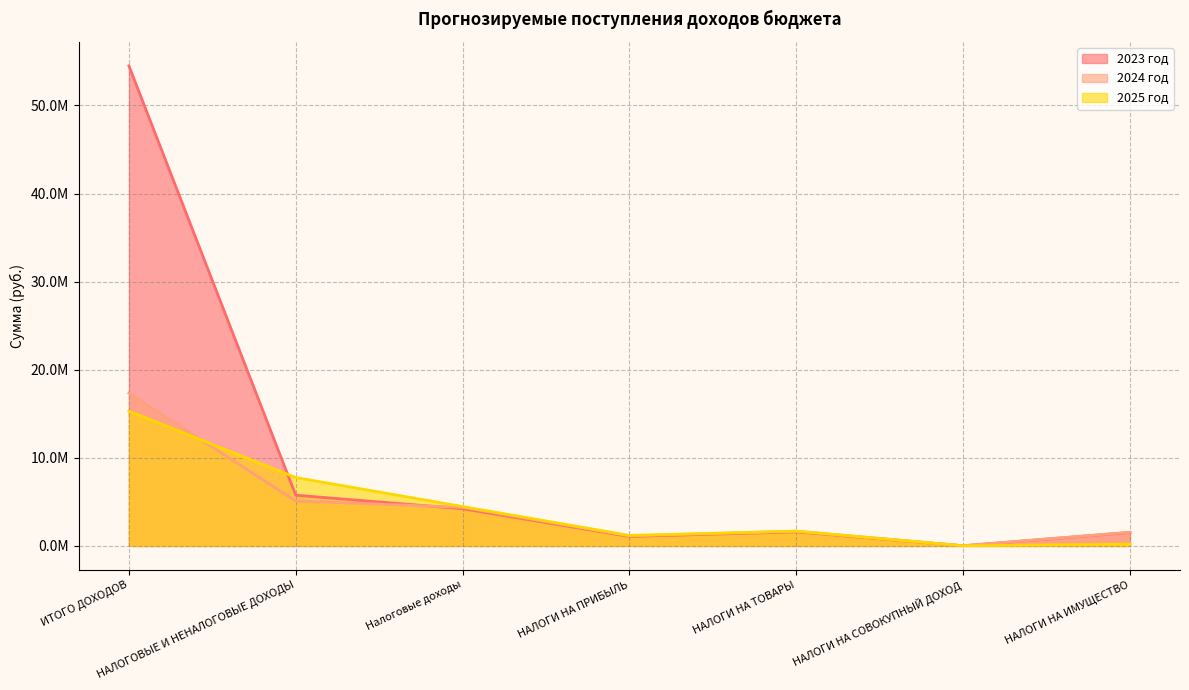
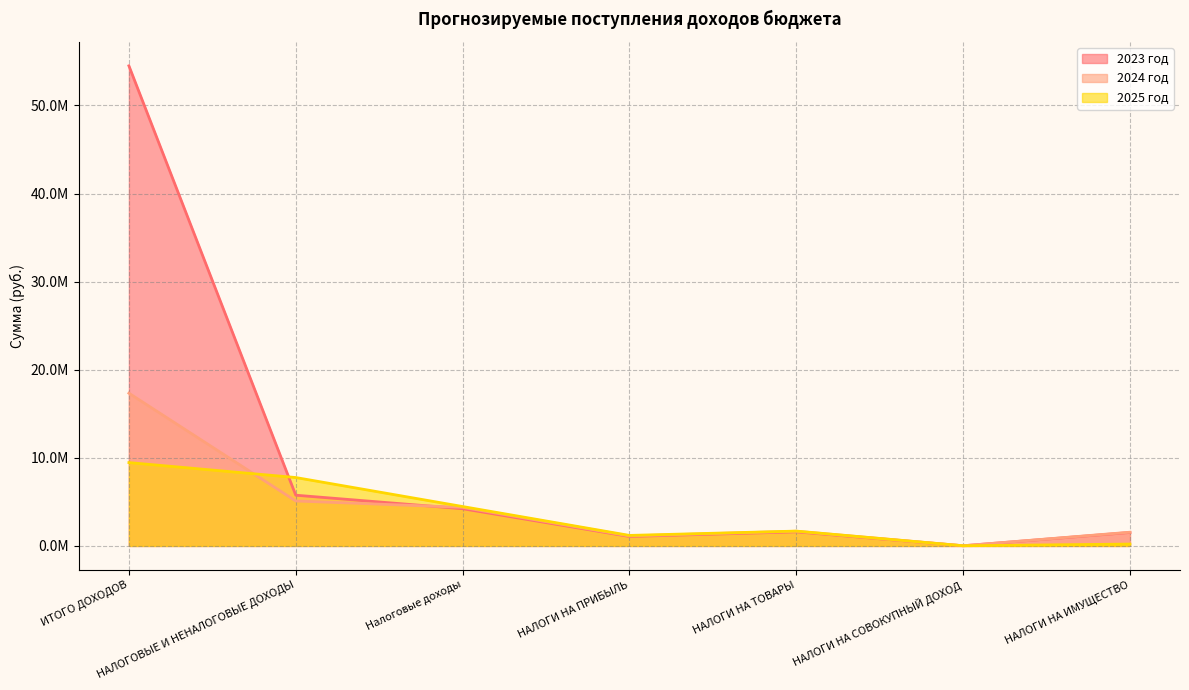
  {
    "2025 год": {
-     "ИТОГО ДОХОДОВ": 15000000,
+     "ИТОГО ДОХОДОВ": 9000000,
      "НАЛОГОВЫЕ И НЕНАЛОГОВЫЕ ДОХОДЫ": 8000000,
      "НАЛОГИ НА ИМУЩЕСТВО": 0
    }
  }
